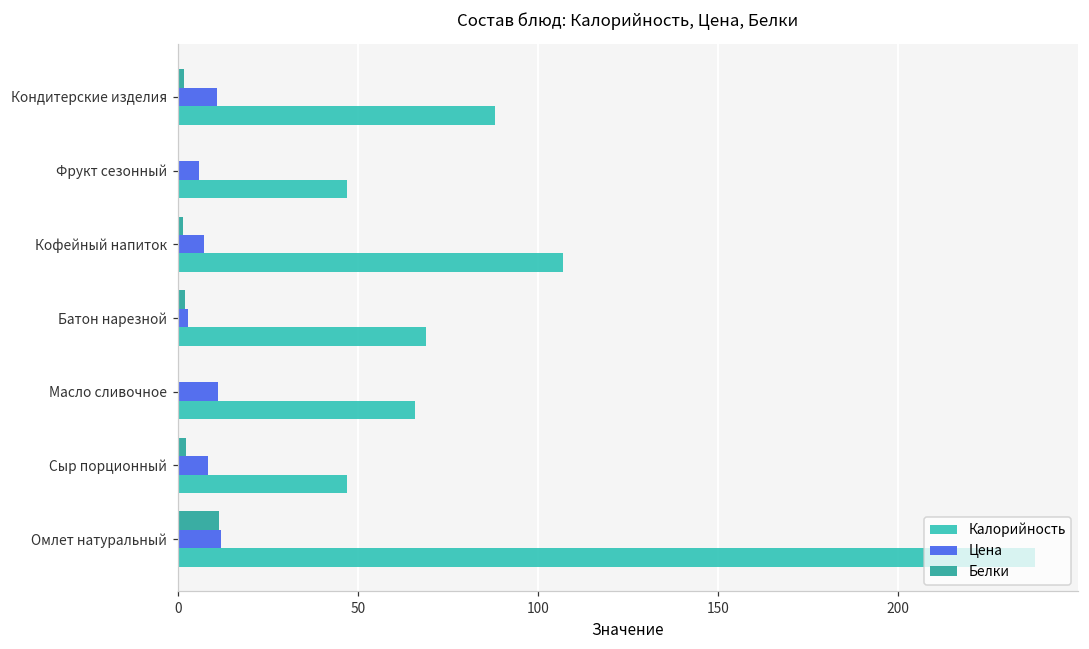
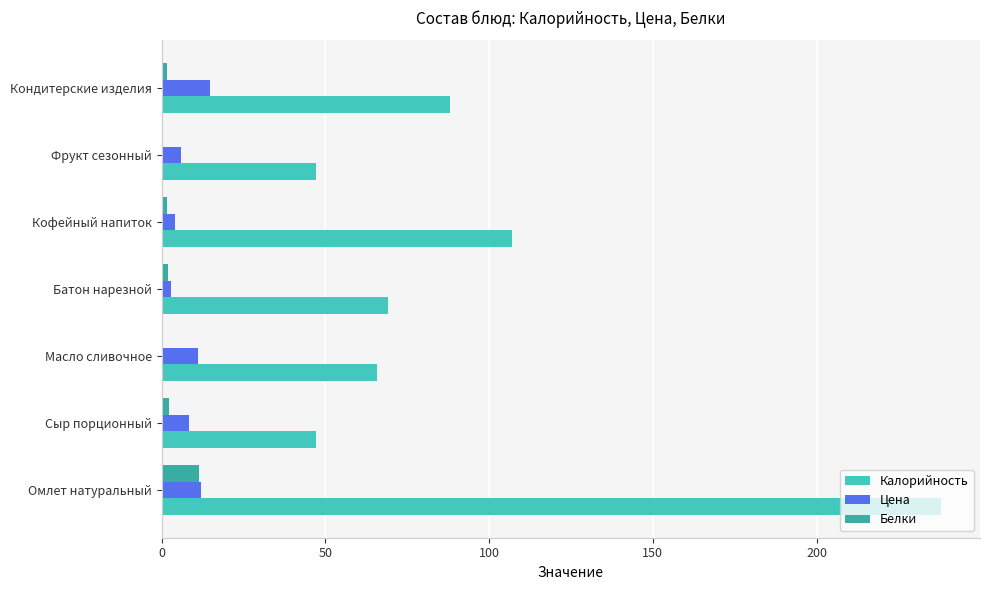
  {
    "Цена": {
-     "Кондитерские изделия": 11,
+     "Кондитерские изделия": 15,
      "Фрукт сезонный": 6,
-     "Кофейный напиток": 7,
+     "Кофейный напиток": 4,
      "Батон нарезной": 3,
      "Масло сливочное": 11,
      "Сыр порционный": 8,
      "Омлет натуральный": 12
    }
  }
